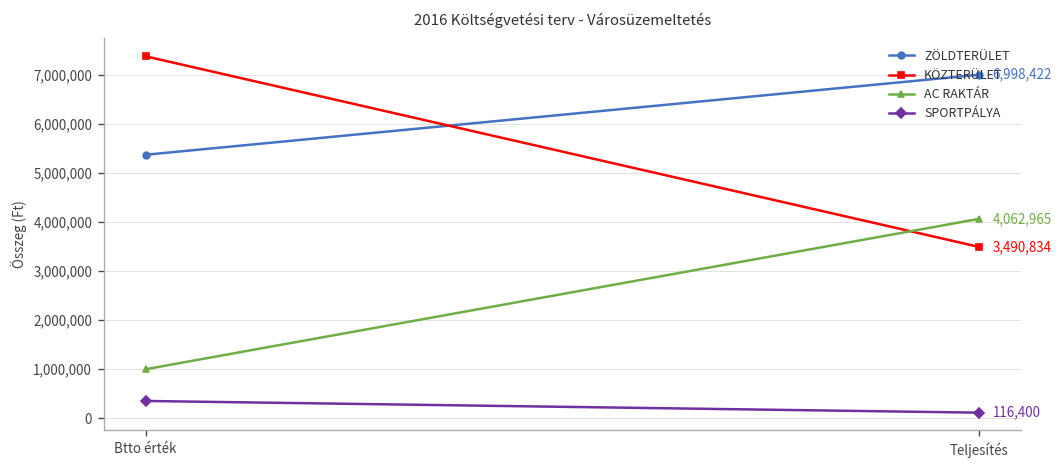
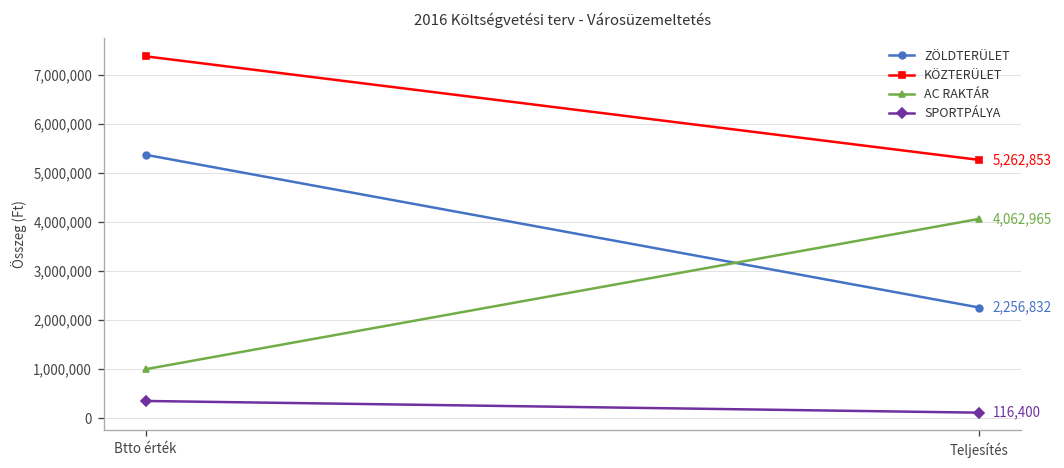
  {
    "ZÖLDTERÜLET": {
-     "Teljesítés": "6,998,422"
+     "Teljesítés": "2,256,832"
    },
    "KÖZTERÜLET": {
-     "Teljesítés": "3,490,834"
+     "Teljesítés": "5,262,853"
    },
    "AC RAKTÁR": {
      "Teljesítés": "4,062,965"
    },
    "SPORTPÁLYA": {
      "Teljesítés": "116,400"
    }
  }
